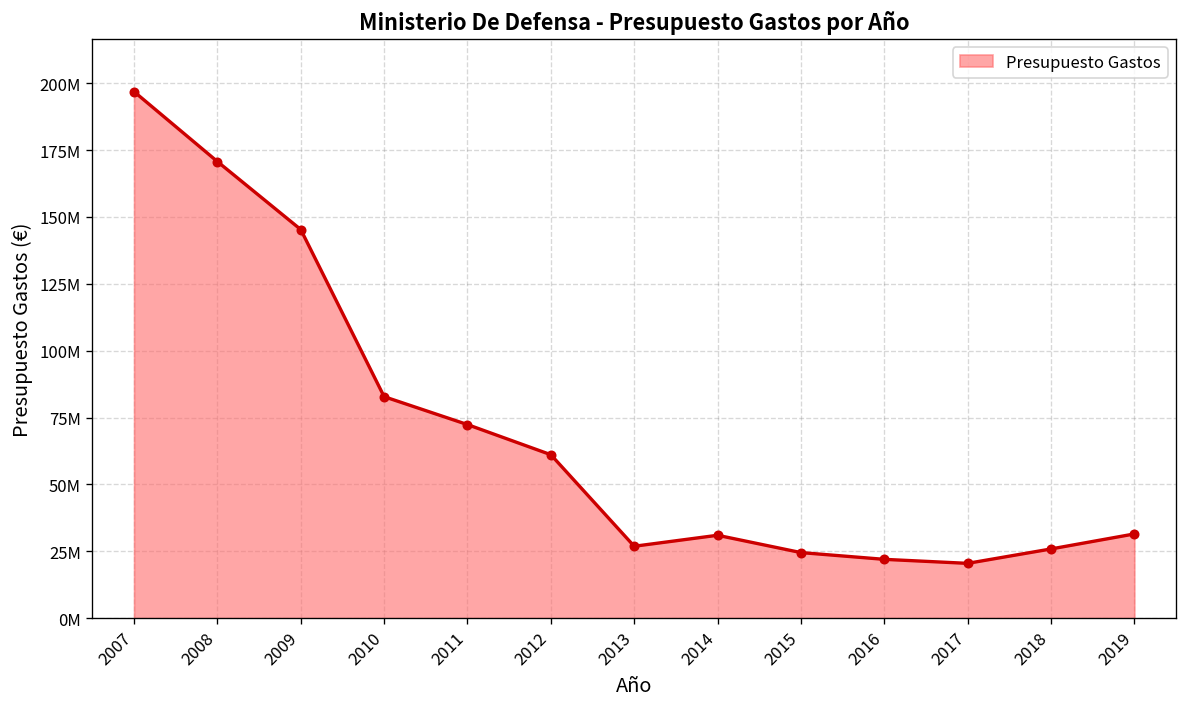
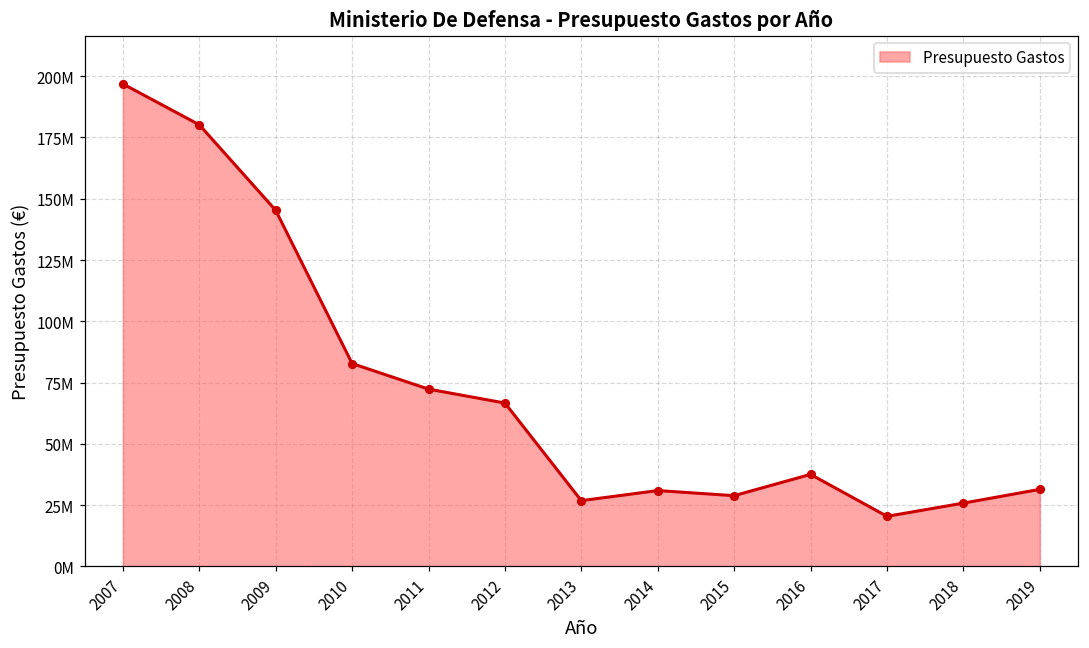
  {
    "2007": 197000000,
-   "2008": 171000000,
+   "2008": 180000000,
    "2009": 145000000,
    "2010": 83000000,
    "2011": 72000000,
-   "2012": 61000000,
+   "2012": 67000000,
    "2013": 27000000,
    "2014": 31000000,
-   "2015": 24000000,
-   "2016": 22000000,
+   "2015": 29000000,
+   "2016": 38000000,
    "2017": 20000000,
    "2018": 26000000,
    "2019": 31000000
  }
